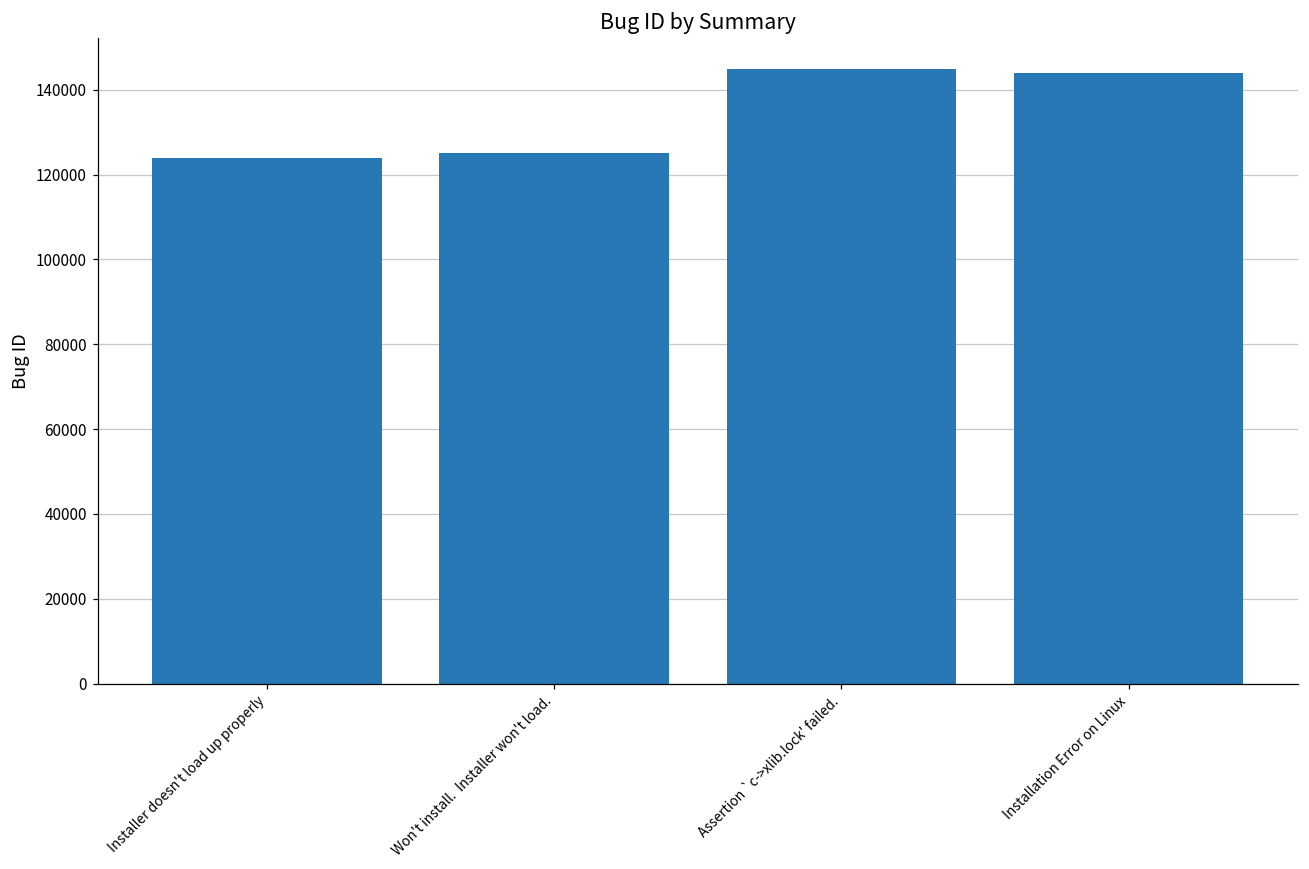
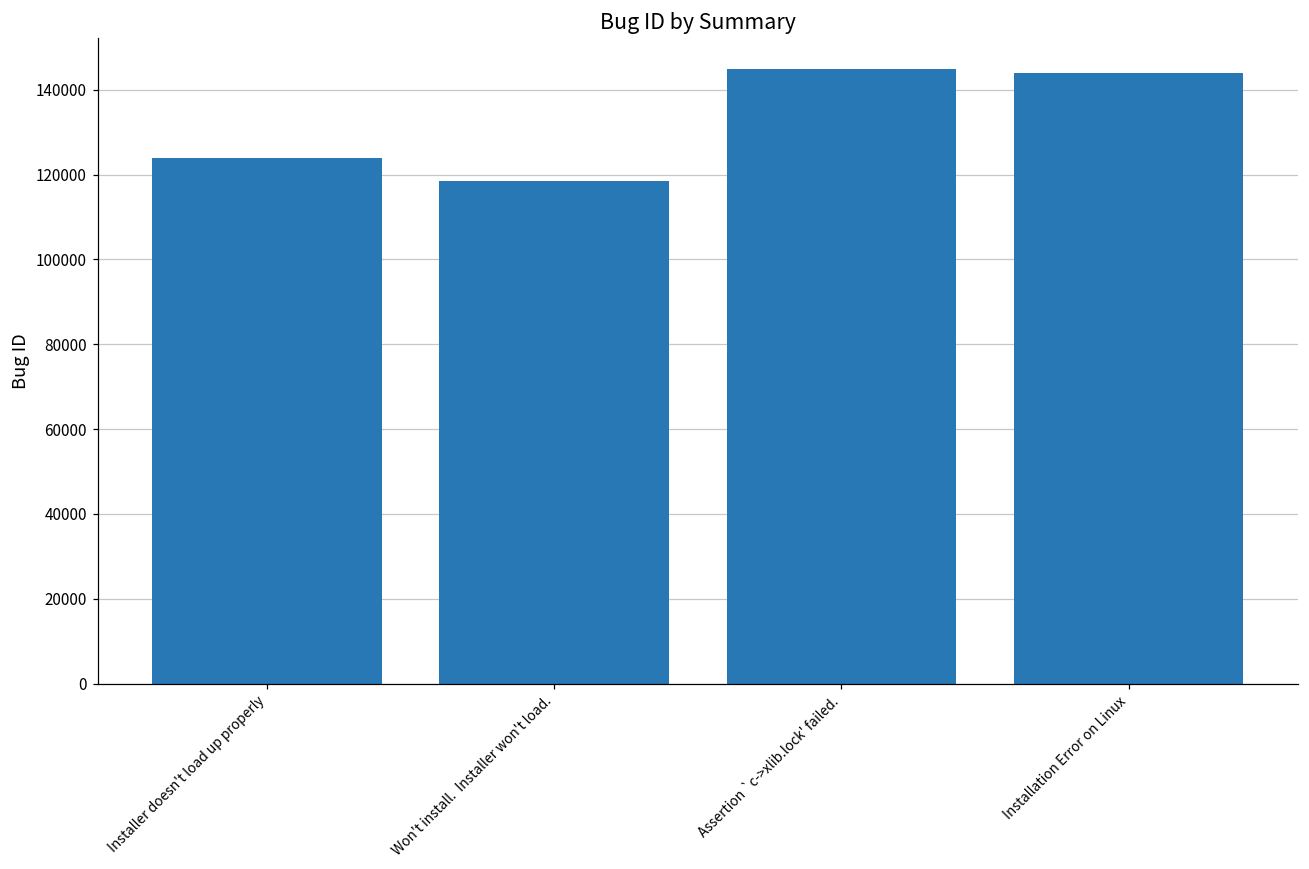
  {
    "Installer doesn't load up properly": 124000,
-   "Won't install. Installer won't load.": 125000,
+   "Won't install. Installer won't load.": 119000,
    "Assertion `c->xlib.lock' failed.": 145000,
    "Installation Error on Linux": 144000
  }
